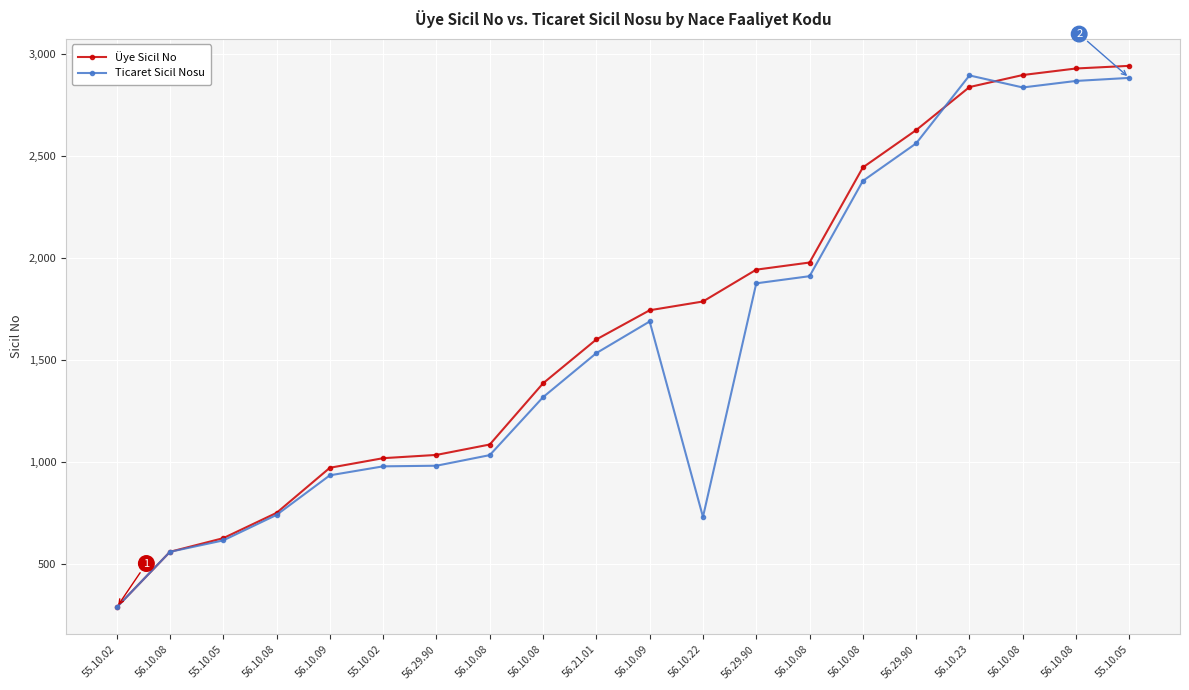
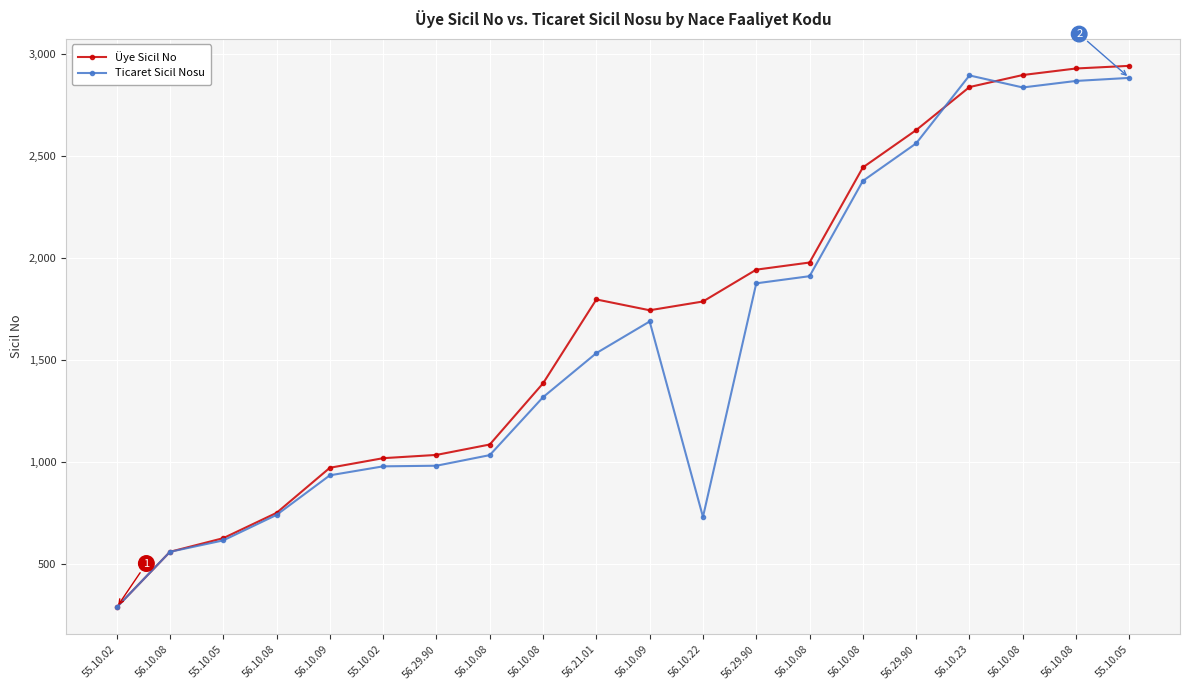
  {
    "Üye Sicil No": {
-     "56.21.01": "1,600",
+     "56.21.01": "1,800",
      "56.10.22": "1,790",
      "56.10.23": "2,840"
    },
    "Ticaret Sicil Nosu": {
      "56.21.01": "1,530",
      "56.10.22": "730",
      "56.10.23": "2,890"
    }
  }
